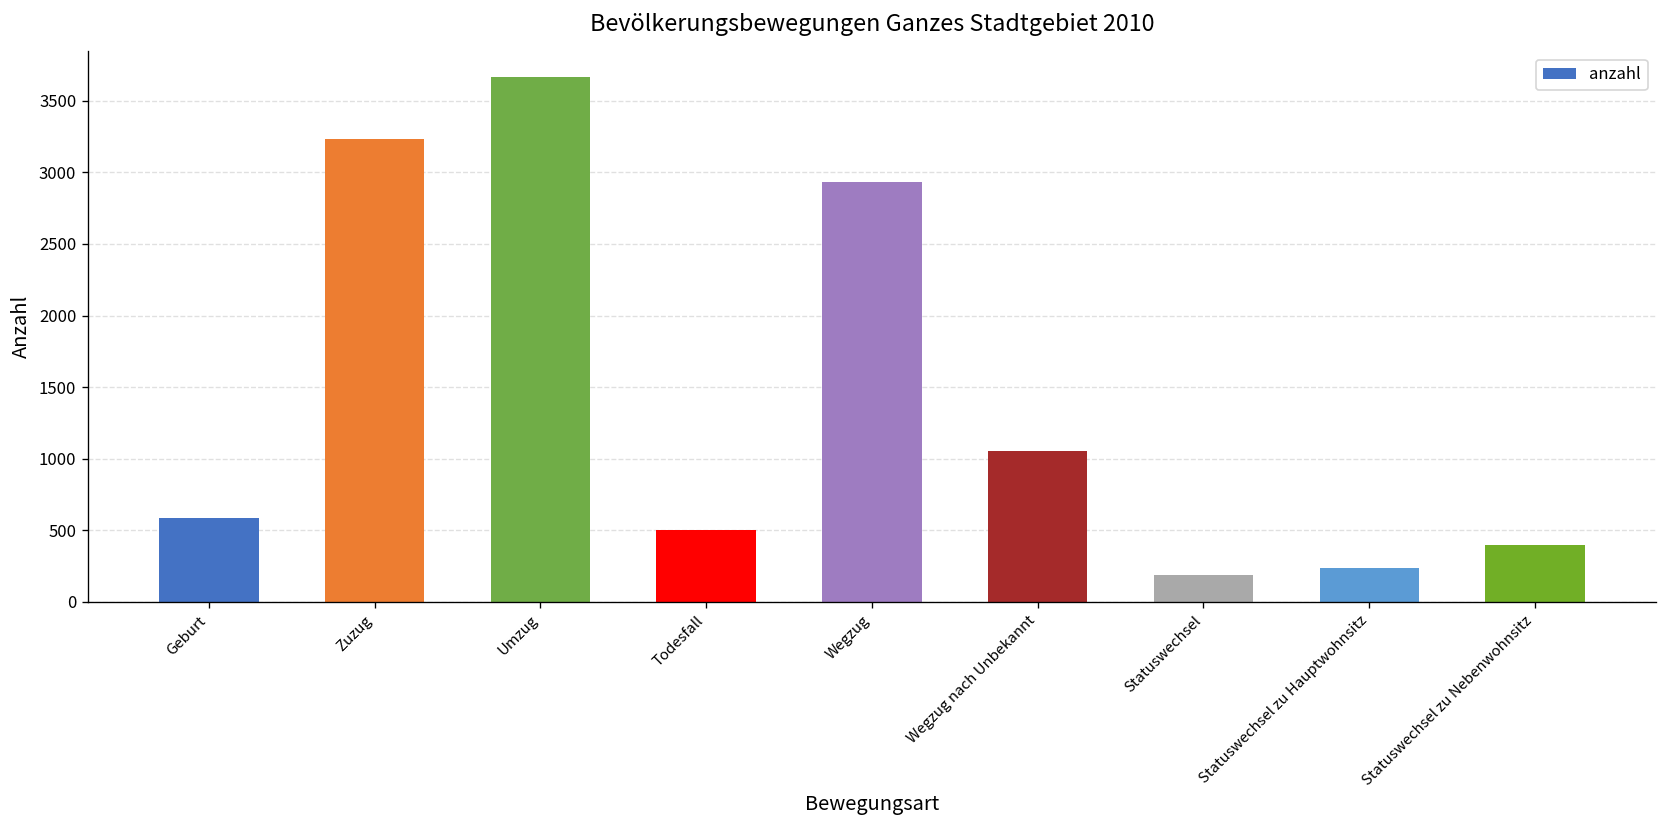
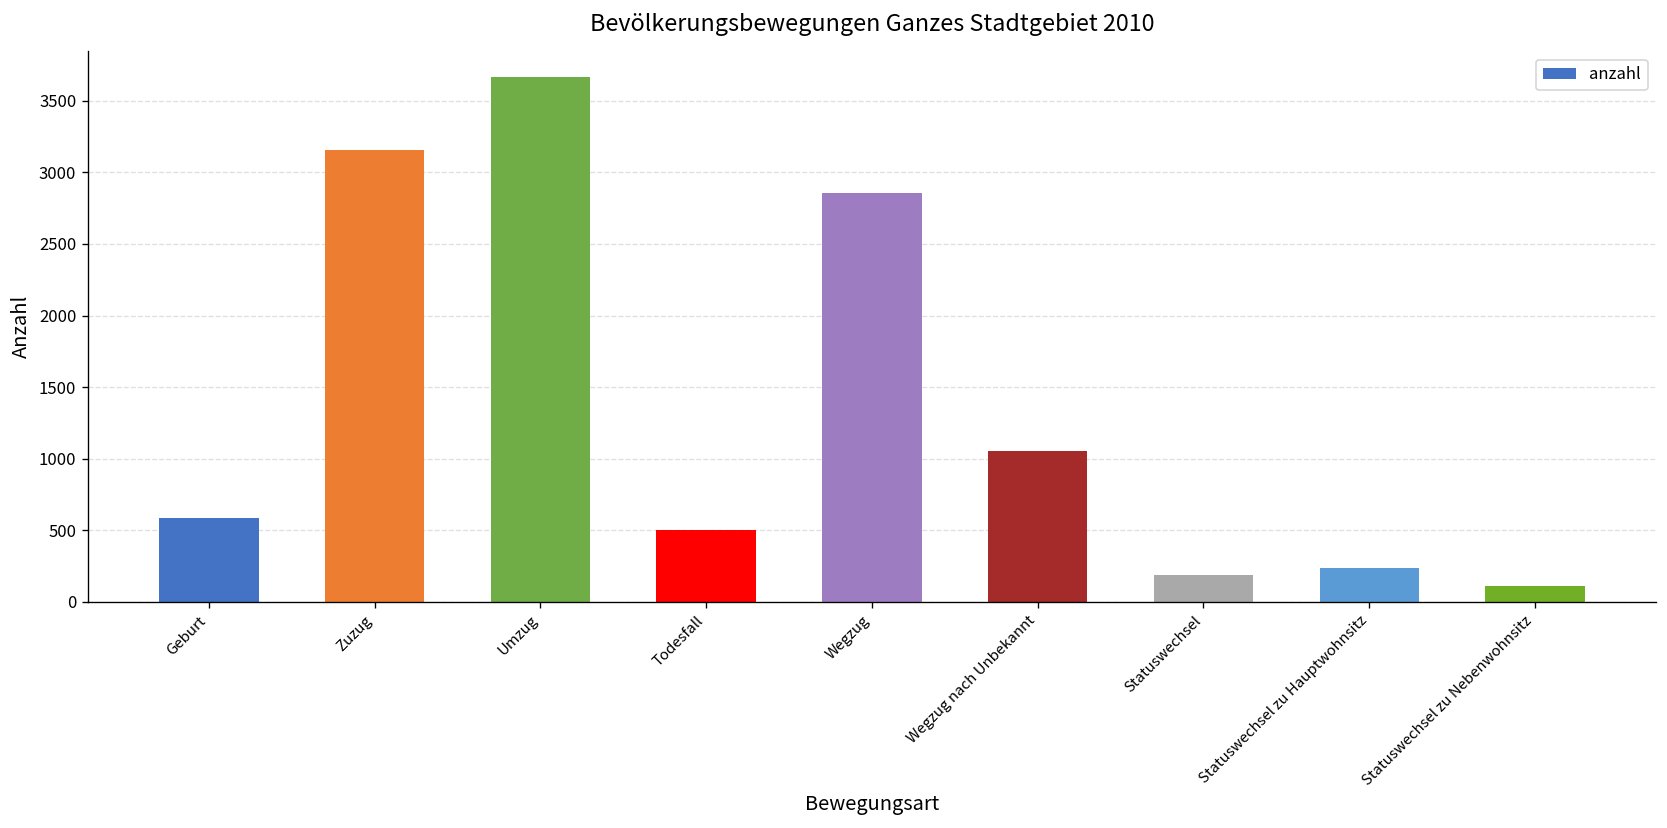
  {
    "Geburt": 590,
-   "Zuzug": 3240,
+   "Zuzug": 3160,
    "Umzug": 3660,
    "Todesfall": 500,
-   "Wegzug": 2940,
+   "Wegzug": 2850,
    "Wegzug nach Unbekannt": 1050,
    "Statuswechsel": 190,
    "Statuswechsel zu Hauptwohnsitz": 240,
-   "Statuswechsel zu Nebenwohnsitz": 400
+   "Statuswechsel zu Nebenwohnsitz": 110
  }
